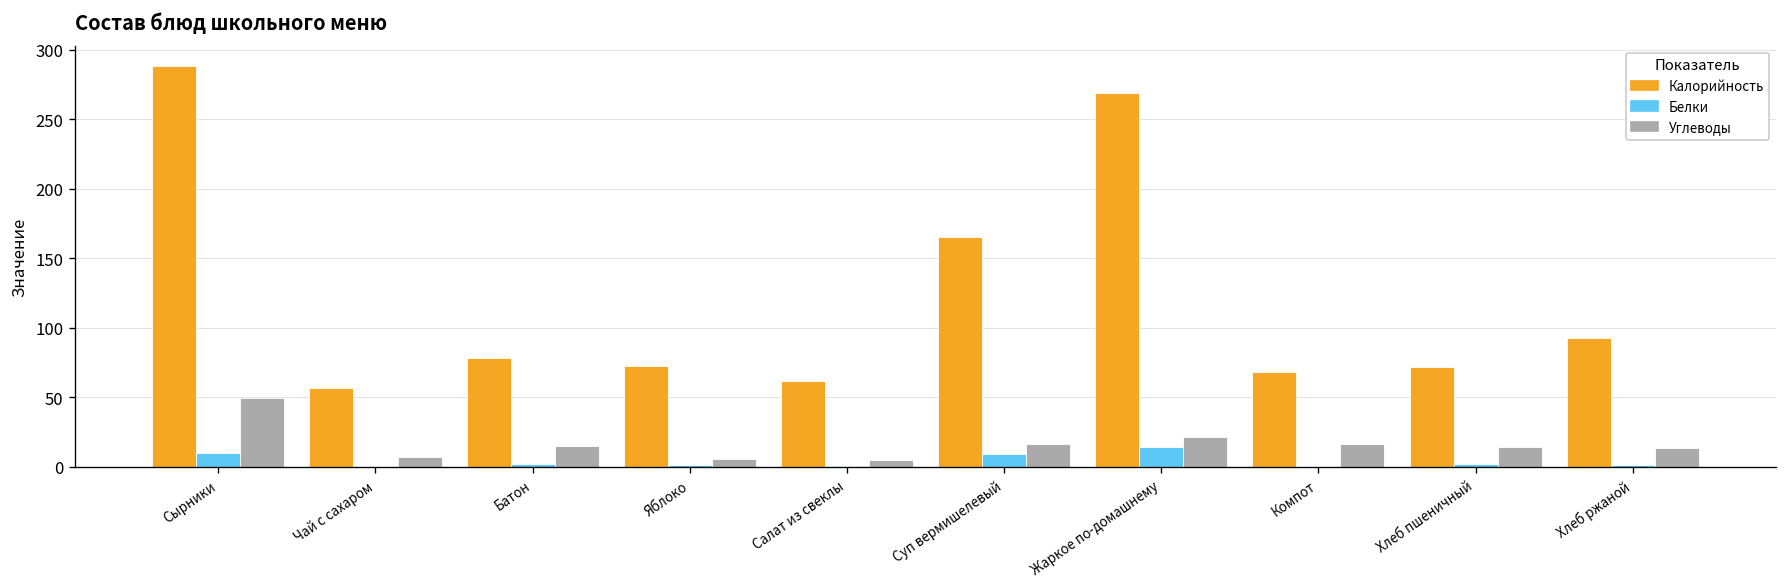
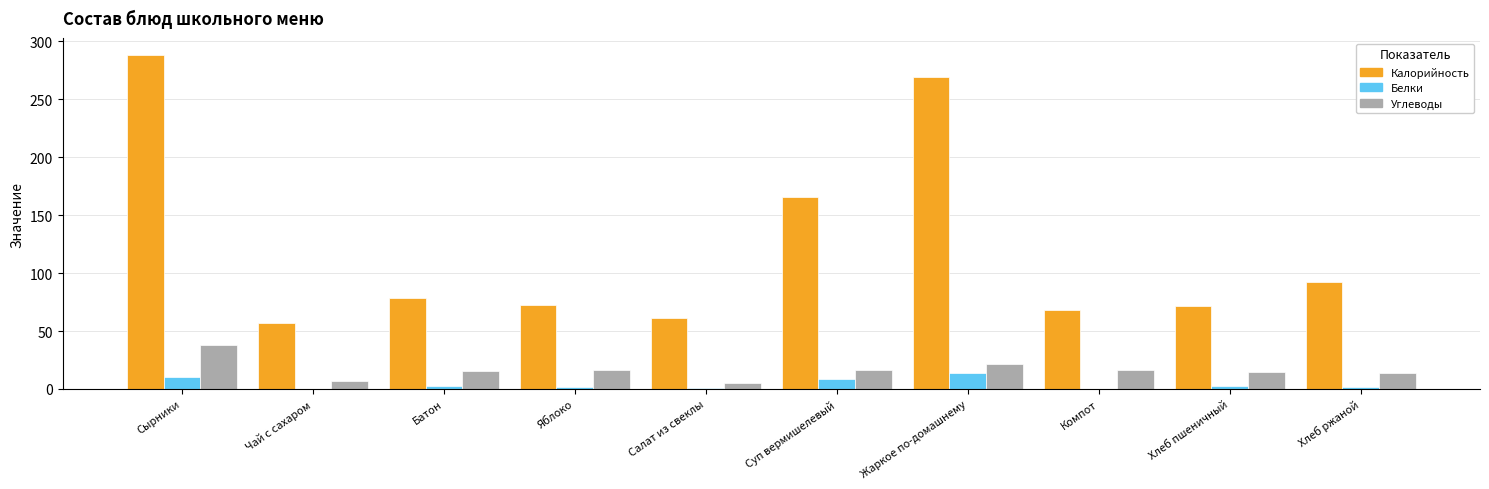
  {
    "Калорийность": {
      "Сырники": 289,
      "Чай с сахаром": 57,
      "Батон": 79,
      "Яблоко": 72,
      "Салат из свеклы": 62,
      "Суп вермишелевый": 165,
      "Жаркое по-домашнему": 269,
      "Компот": 68,
      "Хлеб пшеничный": 72,
      "Хлеб ржаной": 93
    },
    "Белки": {
      "Сырники": 10,
      "Чай с сахаром": 0,
      "Батон": 2,
      "Суп вермишелевый": 9,
      "Жаркое по-домашнему": 14,
      "Хлеб пшеничный": 2
    },
    "Углеводы": {
-     "Сырники": 50,
+     "Сырники": 38,
      "Чай с сахаром": 7,
      "Батон": 15,
-     "Яблоко": 6,
+     "Яблоко": 16,
      "Салат из свеклы": 5,
      "Суп вермишелевый": 17,
      "Жаркое по-домашнему": 22,
      "Компот": 17,
      "Хлеб пшеничный": 14,
      "Хлеб ржаной": 14
    }
  }
